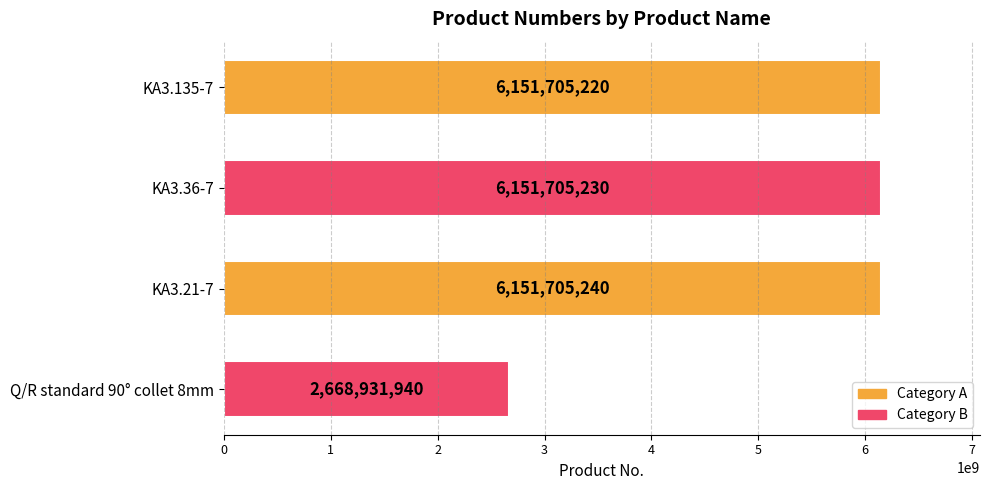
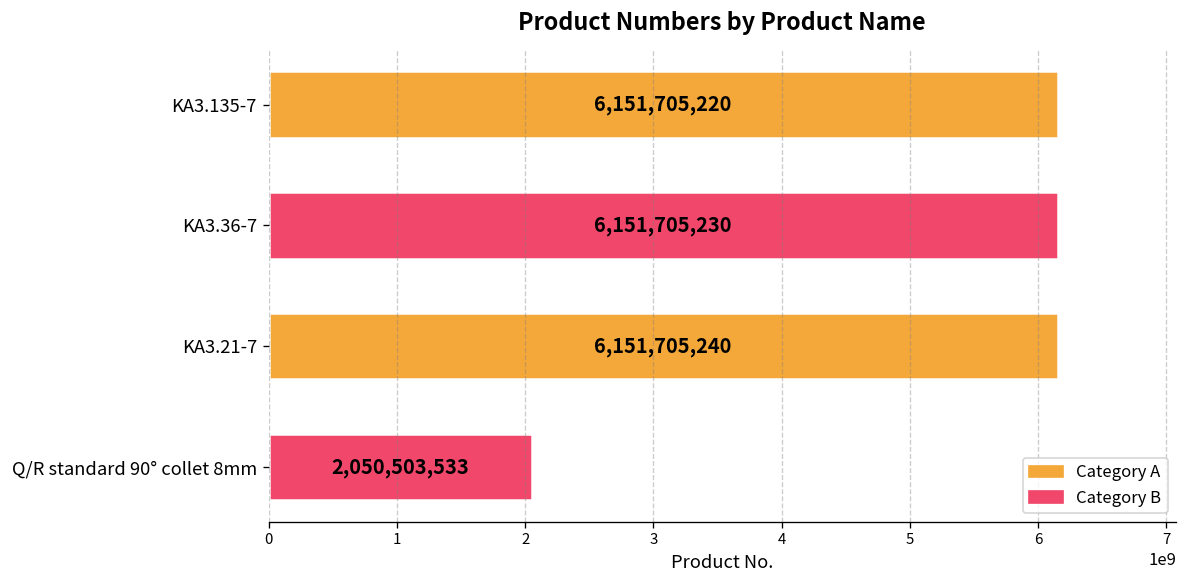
  {
    "KA3.135-7": "6,151,705,220",
    "KA3.36-7": "6,151,705,230",
    "KA3.21-7": "6,151,705,240",
-   "Q/R standard 90° collet 8mm": "2,668,931,940"
+   "Q/R standard 90° collet 8mm": "2,050,503,533"
  }
